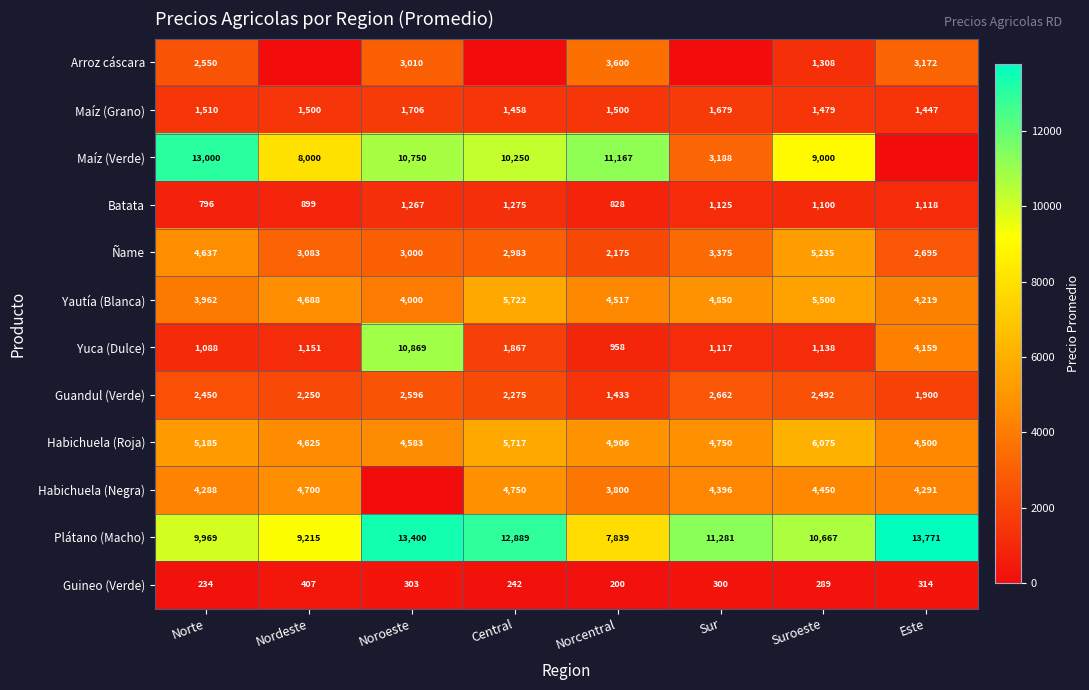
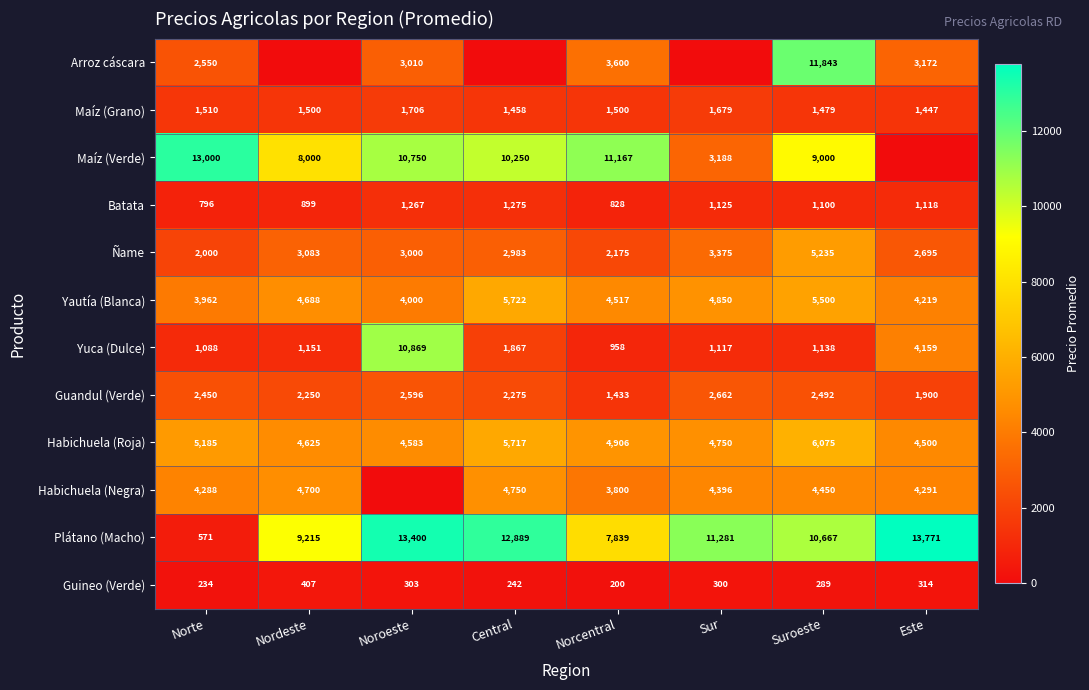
  {
    "Arroz cáscara": {
      "Norte": "2,550",
      "Noroeste": "3,010",
      "Norcentral": "3,600",
-     "Suroeste": "1,308",
+     "Suroeste": "11,843",
      "Este": "3,172"
    },
    "Maíz (Grano)": {
      "Norte": "1,510",
      "Nordeste": "1,500",
      "Noroeste": "1,706",
      "Central": "1,458",
      "Norcentral": "1,500",
      "Sur": "1,679",
      "Suroeste": "1,479",
      "Este": "1,447"
    },
    "Maíz (Verde)": {
      "Norte": "13,000",
      "Nordeste": "8,000",
      "Noroeste": "10,750",
      "Central": "10,250",
      "Norcentral": "11,167",
      "Sur": "3,188",
      "Suroeste": "9,000"
    },
    "Batata": {
      "Norte": "796",
      "Nordeste": "899",
      "Noroeste": "1,267",
      "Central": "1,275",
      "Norcentral": "828",
      "Sur": "1,125",
      "Suroeste": "1,100",
      "Este": "1,118"
    },
    "Ñame": {
-     "Norte": "4,637",
+     "Norte": "2,000",
      "Nordeste": "3,083",
      "Noroeste": "3,000",
      "Central": "2,983",
      "Norcentral": "2,175",
      "Sur": "3,375",
      "Suroeste": "5,235",
      "Este": "2,695"
    },
    "Yautía (Blanca)": {
      "Norte": "3,962",
      "Nordeste": "4,688",
      "Noroeste": "4,000",
      "Central": "5,722",
      "Norcentral": "4,517",
      "Sur": "4,850",
      "Suroeste": "5,500",
      "Este": "4,219"
    },
    "Yuca (Dulce)": {
      "Norte": "1,088",
      "Nordeste": "1,151",
      "Noroeste": "10,869",
      "Central": "1,867",
      "Norcentral": "958",
      "Sur": "1,117",
      "Suroeste": "1,138",
      "Este": "4,159"
    },
    "Guandul (Verde)": {
      "Norte": "2,450",
      "Nordeste": "2,250",
      "Noroeste": "2,596",
      "Central": "2,275",
      "Norcentral": "1,433",
      "Sur": "2,662",
      "Suroeste": "2,492",
      "Este": "1,900"
    },
    "Habichuela (Roja)": {
      "Norte": "5,185",
      "Nordeste": "4,625",
      "Noroeste": "4,583",
      "Central": "5,717",
      "Norcentral": "4,906",
      "Sur": "4,750",
      "Suroeste": "6,075",
      "Este": "4,500"
    },
    "Habichuela (Negra)": {
      "Norte": "4,288",
      "Nordeste": "4,700",
      "Central": "4,750",
      "Norcentral": "3,800",
      "Sur": "4,396",
      "Suroeste": "4,450",
      "Este": "4,291"
    },
    "Plátano (Macho)": {
-     "Norte": "9,969",
+     "Norte": "571",
      "Nordeste": "9,215",
      "Noroeste": "13,400",
      "Central": "12,889",
      "Norcentral": "7,839",
      "Sur": "11,281",
      "Suroeste": "10,667",
      "Este": "13,771"
    },
    "Guineo (Verde)": {
      "Norte": "234",
      "Nordeste": "407",
      "Noroeste": "303",
      "Central": "242",
      "Norcentral": "200",
      "Sur": "300",
      "Suroeste": "289",
      "Este": "314"
    }
  }
